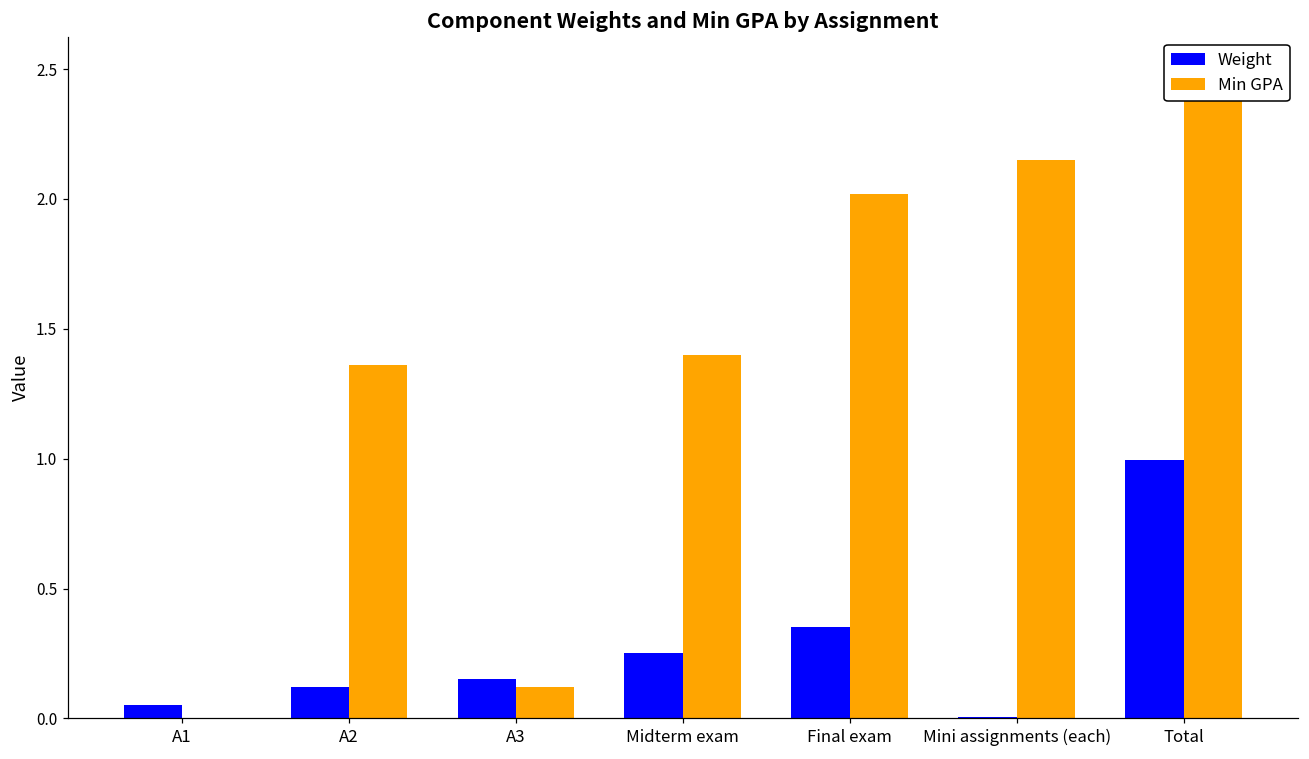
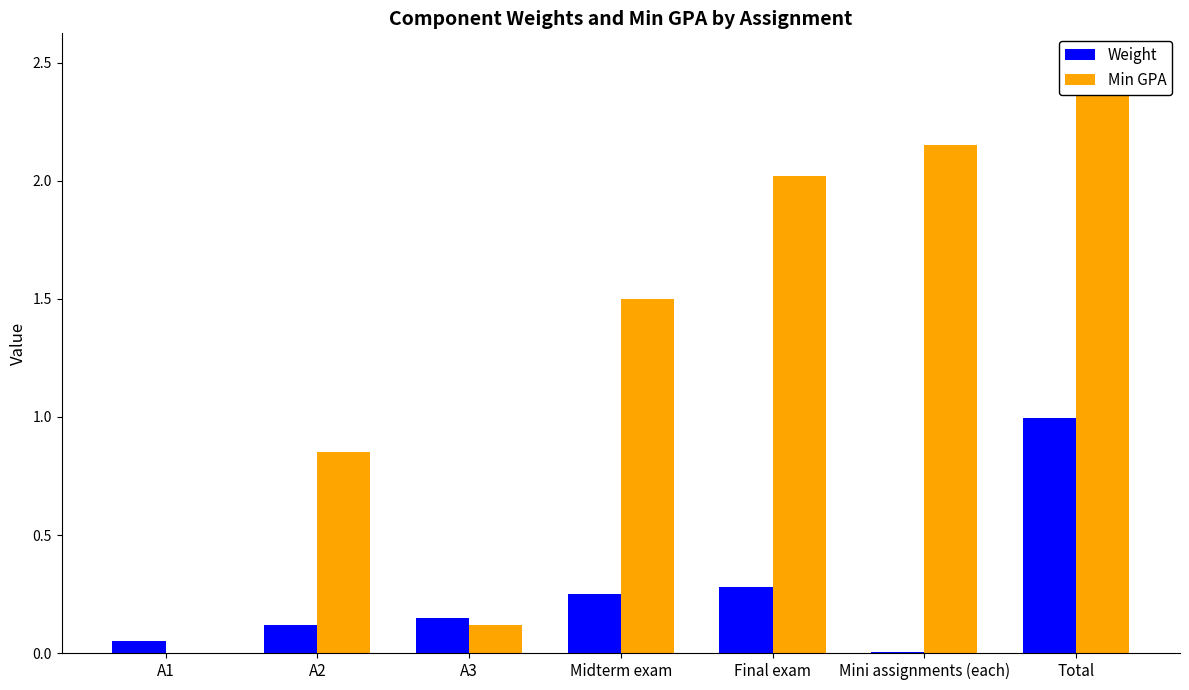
  {
    "Weight": {
      "A1": 0.05,
      "A2": 0.12,
      "A3": 0.15,
      "Midterm exam": 0.25,
-     "Final exam": 0.35,
+     "Final exam": 0.28,
      "Total": 1.00
    },
    "Min GPA": {
      "A1": 0.00,
-     "A2": 1.36,
+     "A2": 0.85,
      "A3": 0.12,
-     "Midterm exam": 1.4,
+     "Midterm exam": 1.5,
      "Final exam": 2.02,
      "Mini assignments (each)": 2.15
    }
  }
